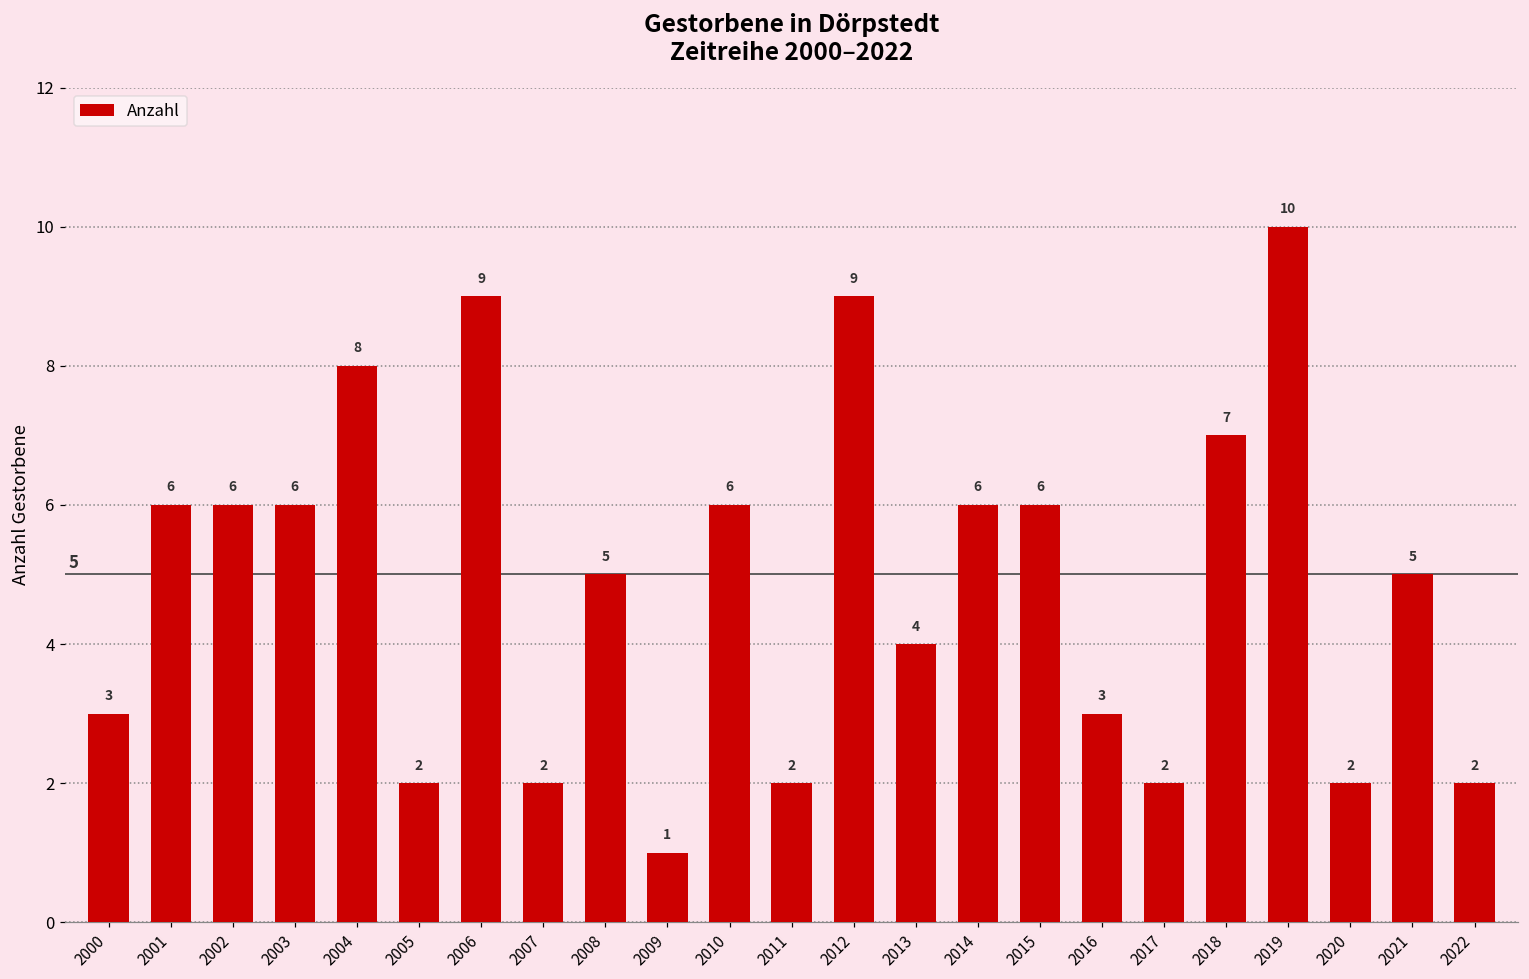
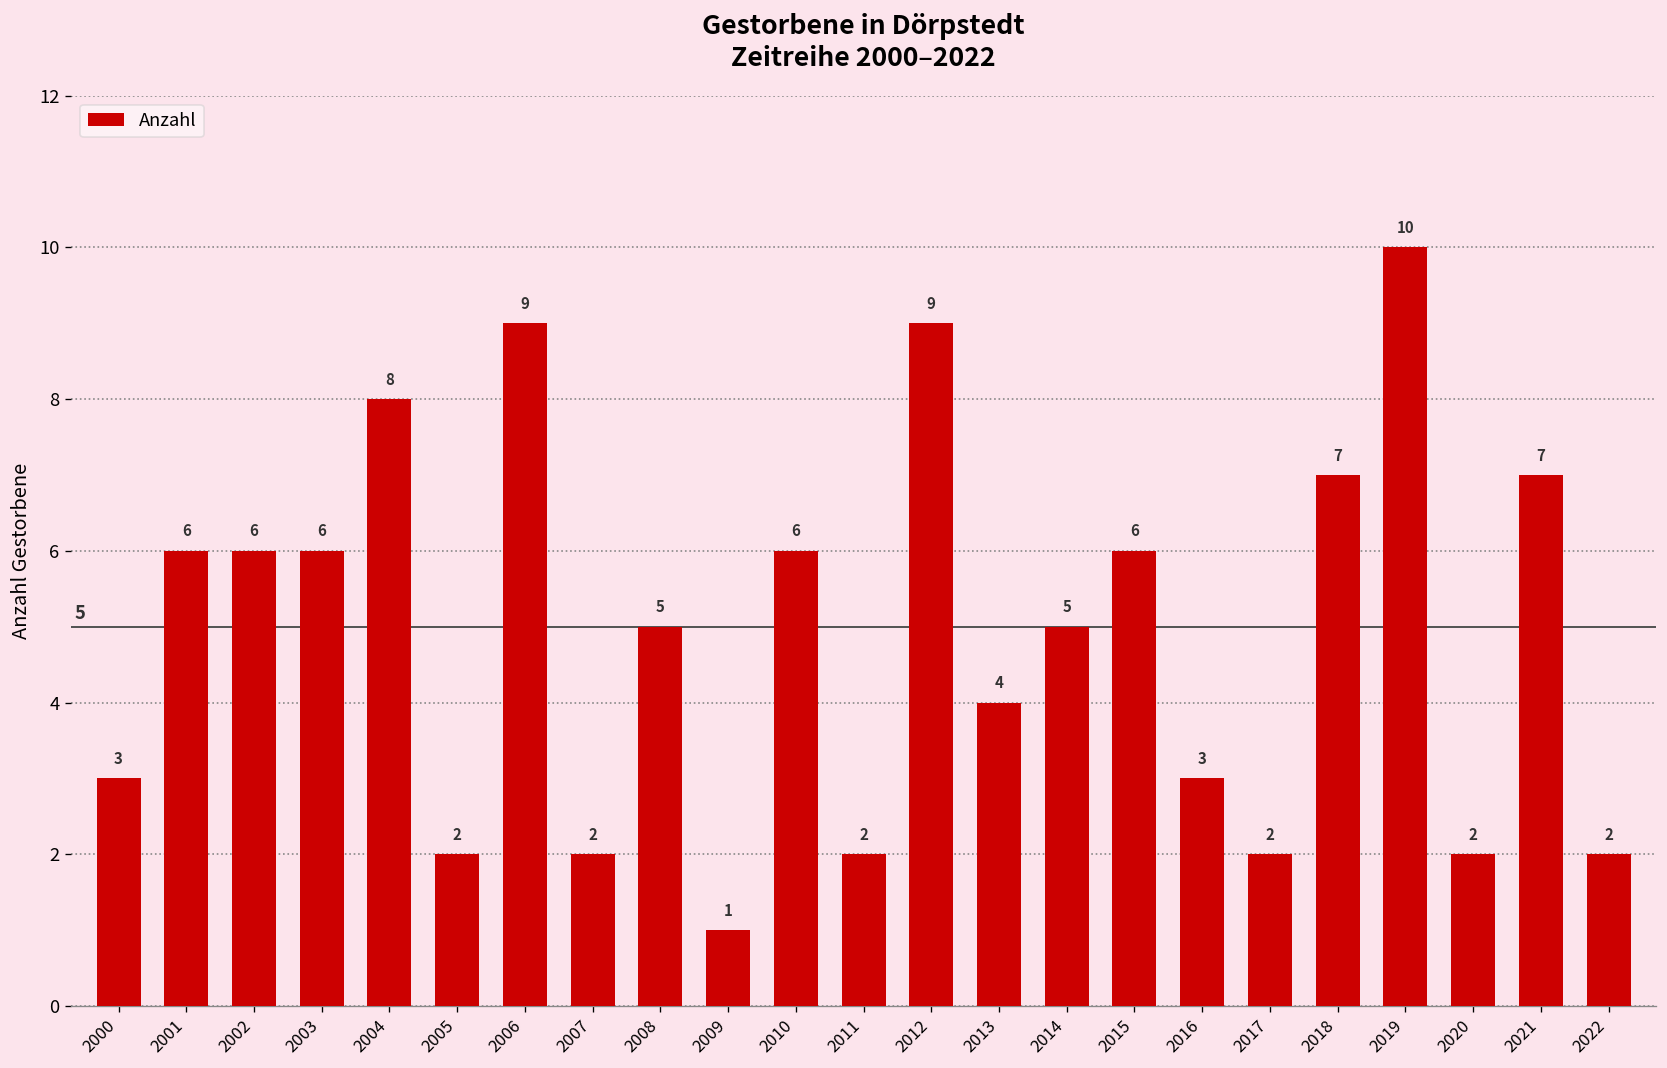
  {
    "2000": 3,
    "2001": 6,
    "2002": 6,
    "2003": 6,
    "2004": 8,
    "2005": 2,
    "2006": 9,
    "2007": 2,
    "2008": 5,
    "2009": 1,
    "2010": 6,
    "2011": 2,
    "2012": 9,
    "2013": 4,
-   "2014": 6,
+   "2014": 5,
    "2015": 6,
    "2016": 3,
    "2017": 2,
    "2018": 7,
    "2019": 10,
    "2020": 2,
-   "2021": 5,
+   "2021": 7,
    "2022": 2
  }
